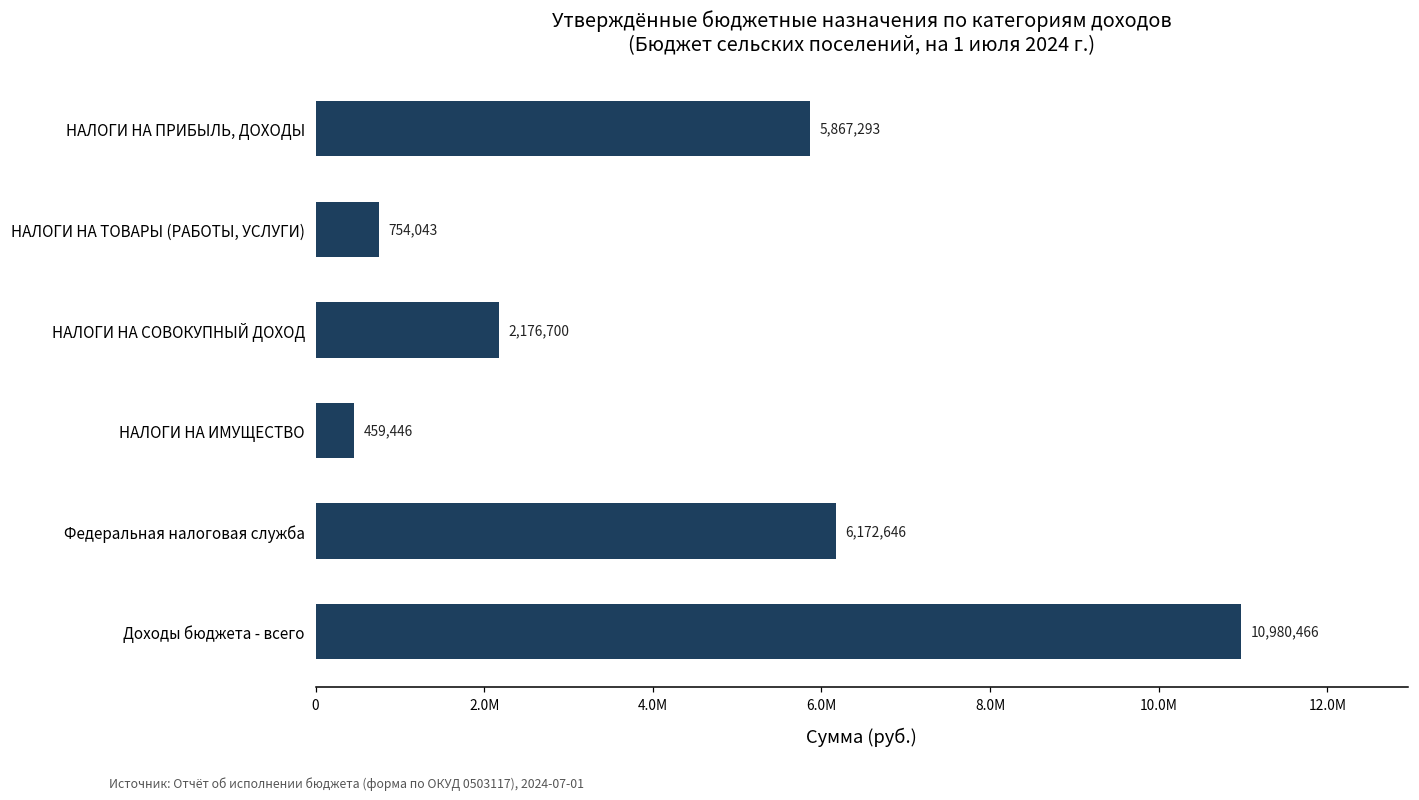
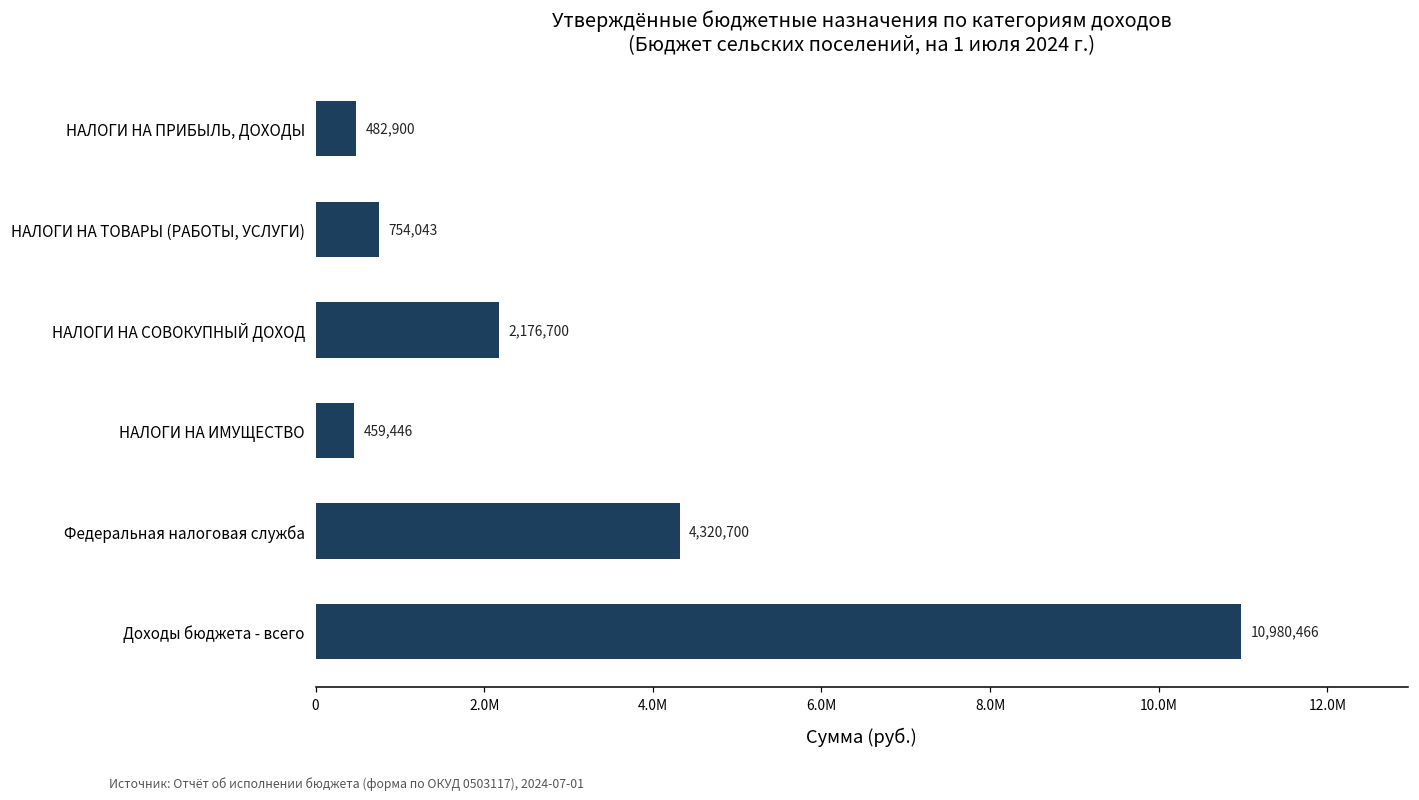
  {
-   "НАЛОГИ НА ПРИБЫЛЬ, ДОХОДЫ": "5,867,293",
+   "НАЛОГИ НА ПРИБЫЛЬ, ДОХОДЫ": "482,900",
    "НАЛОГИ НА ТОВАРЫ (РАБОТЫ, УСЛУГИ)": "754,043",
    "НАЛОГИ НА СОВОКУПНЫЙ ДОХОД": "2,176,700",
    "НАЛОГИ НА ИМУЩЕСТВО": "459,446",
-   "Федеральная налоговая служба": "6,172,646",
+   "Федеральная налоговая служба": "4,320,700",
    "Доходы бюджета - всего": "10,980,466"
  }
